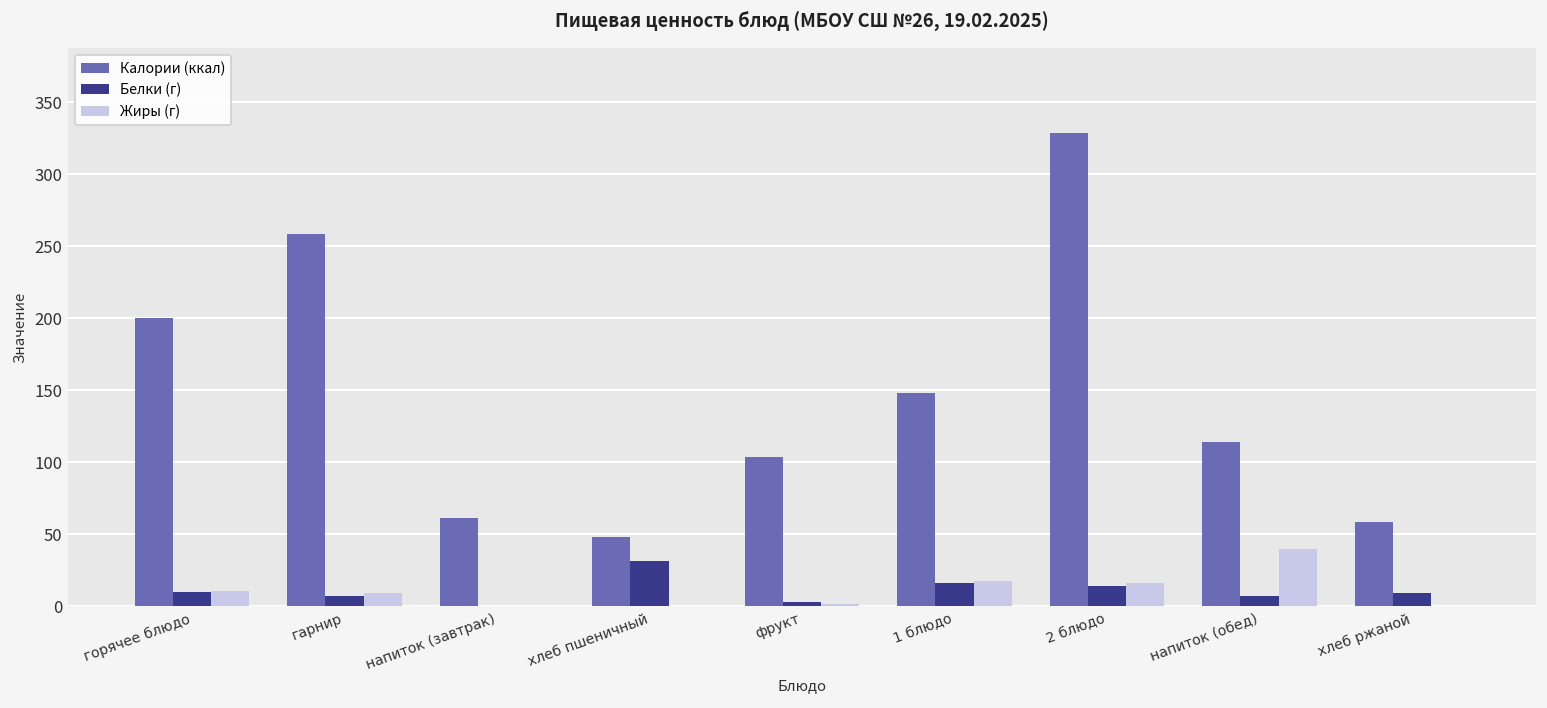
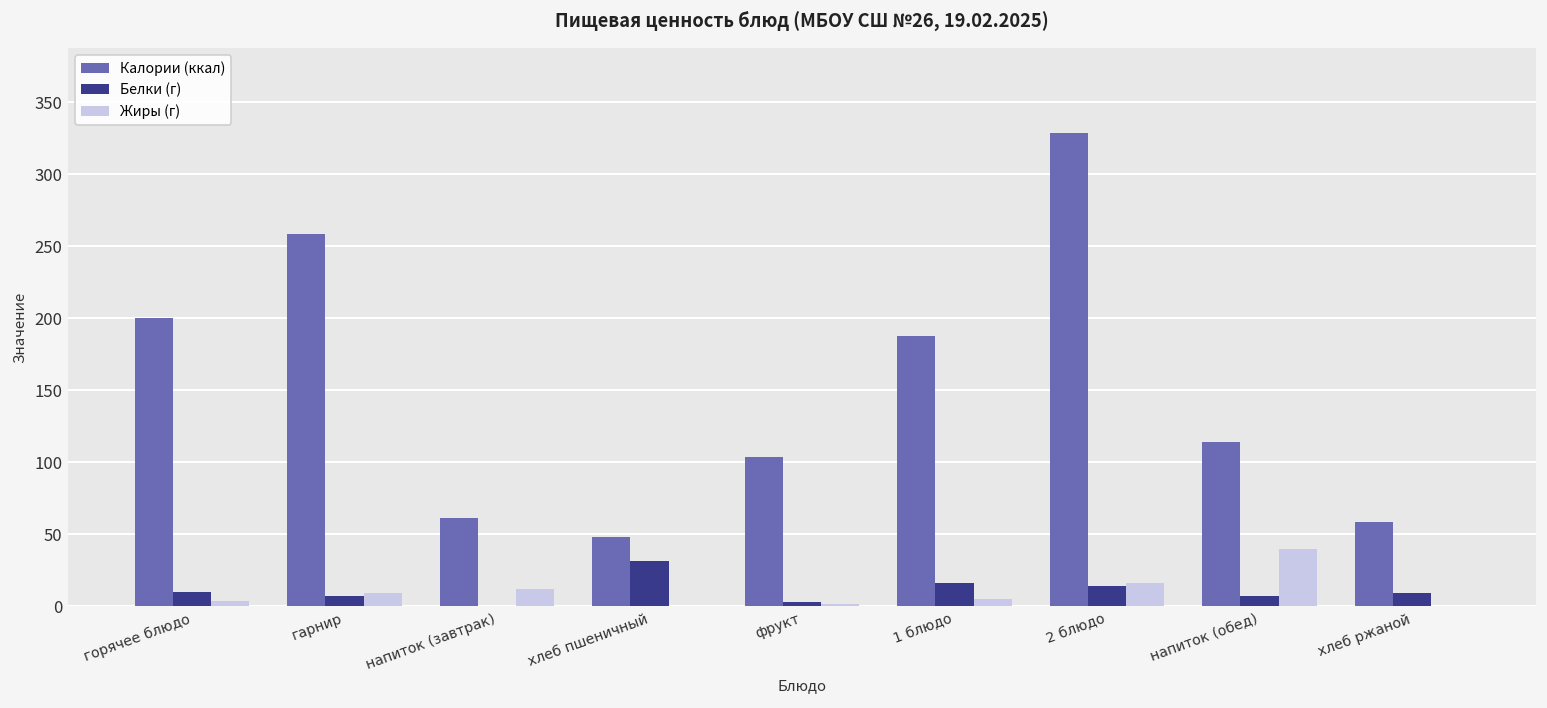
  {
    "Калории (ккал)": {
      "горячее блюдо": 200,
      "гарнир": 258,
      "напиток (завтрак)": 62,
      "хлеб пшеничный": 48,
      "фрукт": 104,
-     "1 блюдо": 148,
+     "1 блюдо": 187,
      "2 блюдо": 328,
      "напиток (обед)": 114,
      "хлеб ржаной": 59
    },
    "Белки (г)": {
      "горячее блюдо": 10,
      "гарнир": 8,
      "хлеб пшеничный": 32,
      "фрукт": 3,
      "1 блюдо": 16,
      "2 блюдо": 14,
      "напиток (обед)": 7,
      "хлеб ржаной": 10
    },
    "Жиры (г)": {
-     "горячее блюдо": 11,
+     "горячее блюдо": 4,
      "гарнир": 9,
-     "напиток (завтрак)": 0,
-     "1 блюдо": 17,
+     "напиток (завтрак)": 12,
+     "1 блюдо": 5,
      "2 блюдо": 16,
      "напиток (обед)": 40
    }
  }
